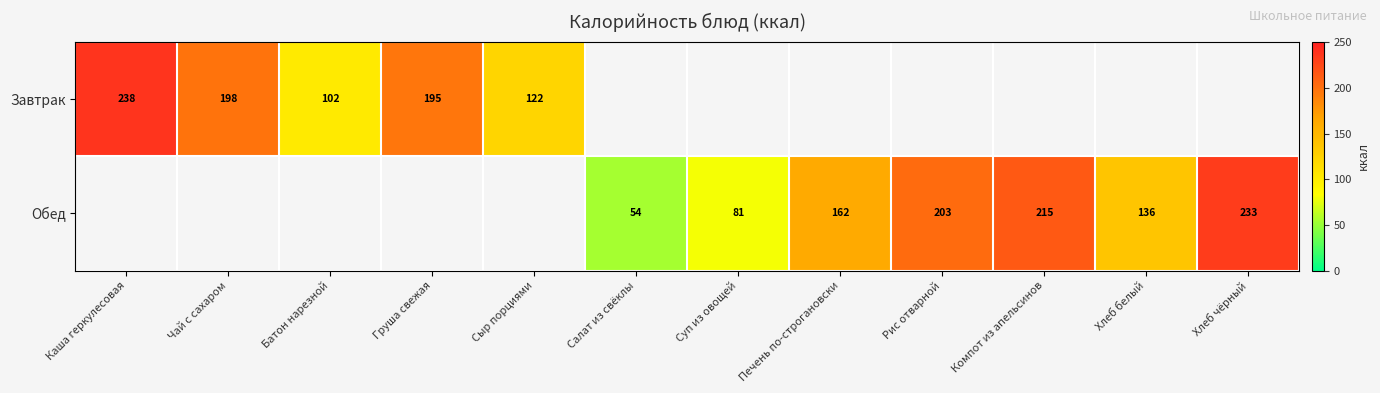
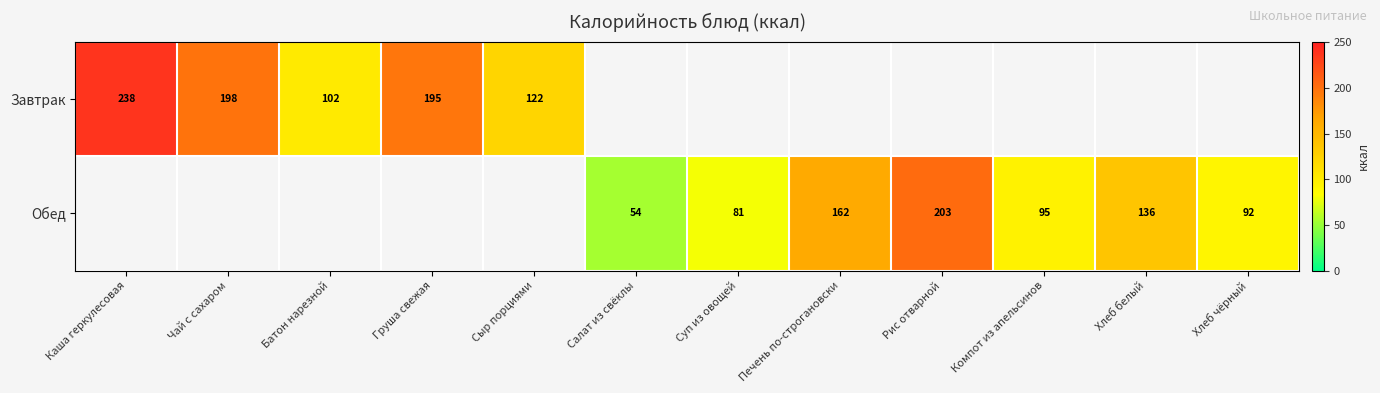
  {
    "Завтрак": {
      "Каша геркулесовая": 238,
      "Чай с сахаром": 198,
      "Батон нарезной": 102,
      "Груша свежая": 195,
      "Сыр порциями": 122
    },
    "Обед": {
      "Салат из свёклы": 54,
      "Суп из овощей": 81,
      "Печень по-строгановски": 162,
      "Рис отварной": 203,
-     "Компот из апельсинов": 215,
+     "Компот из апельсинов": 95,
      "Хлеб белый": 136,
-     "Хлеб чёрный": 233
+     "Хлеб чёрный": 92
    }
  }
